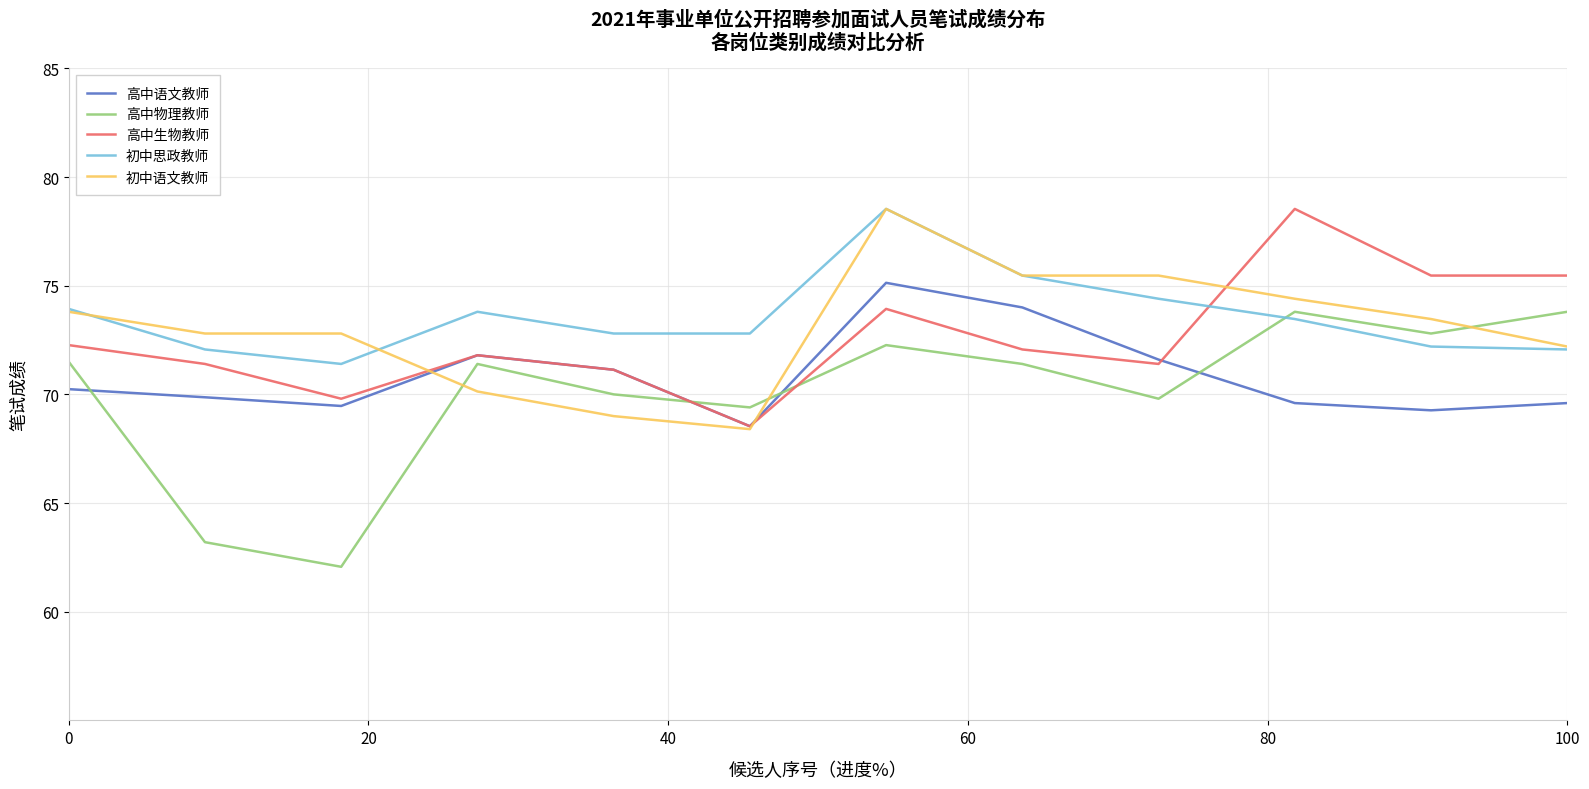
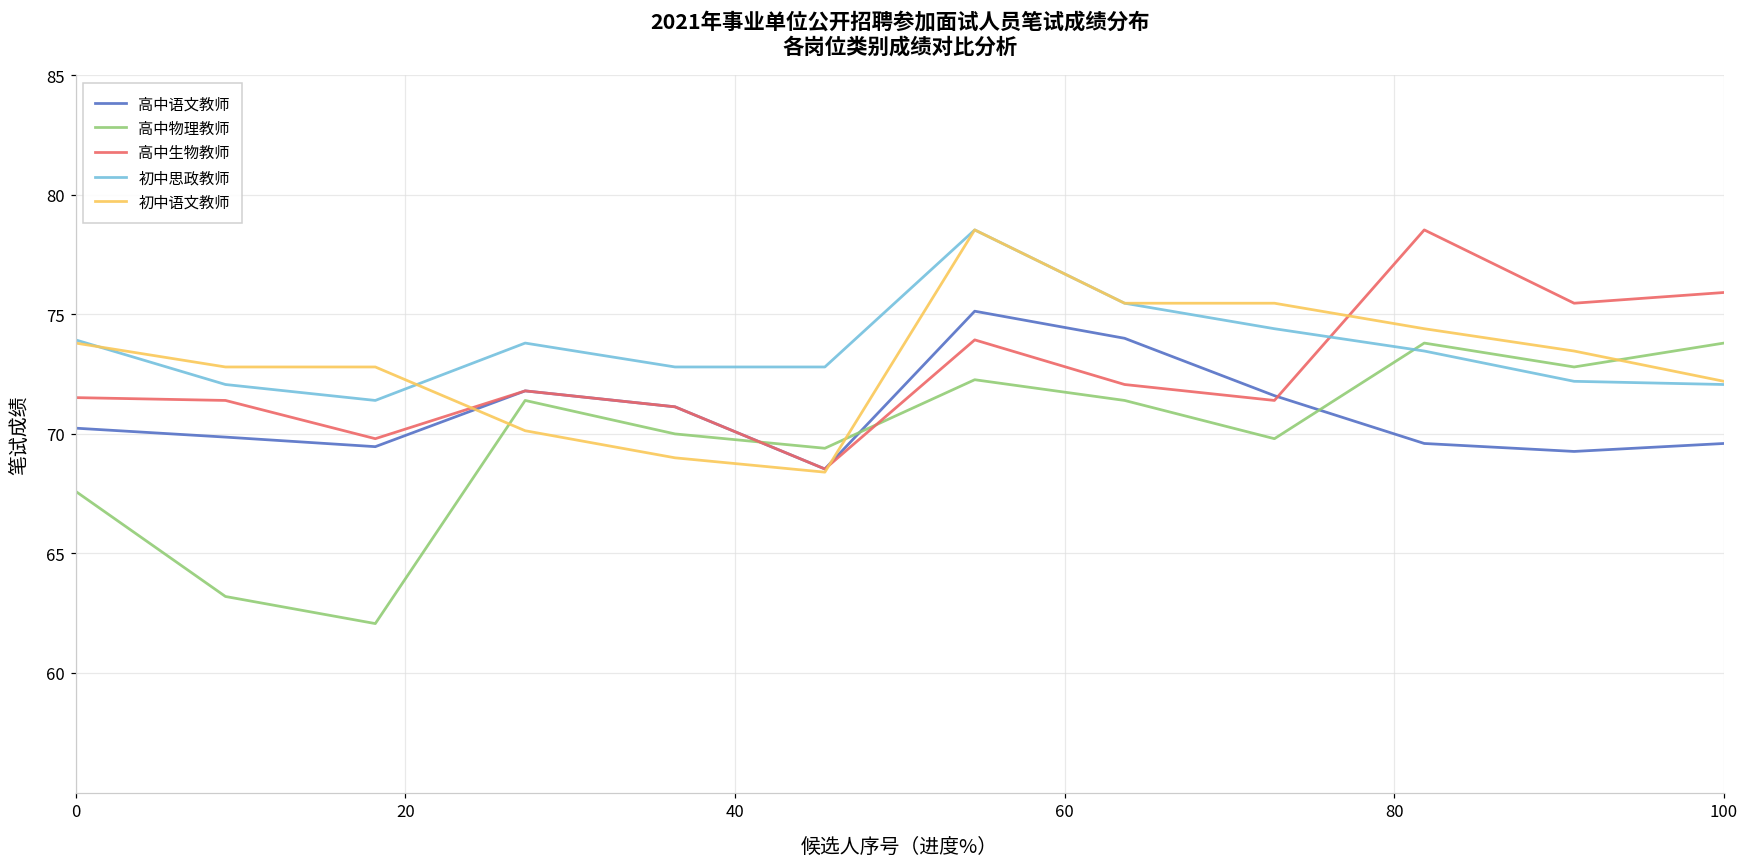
  {
    "高中语文教师": {
      "0": 70.2,
      "100": 69.6
    },
    "高中物理教师": {
-     "0": 71.5,
+     "0": 67.6,
      "100": 73.8
    },
    "高中生物教师": {
-     "0": 72.3,
-     "100": 75.5
+     "0": 71.5,
+     "100": 75.9
    },
    "初中思政教师": {
      "0": 73.9,
      "100": 72.1
    },
    "初中语文教师": {
      "0": 73.8,
      "100": 72.2
    }
  }
